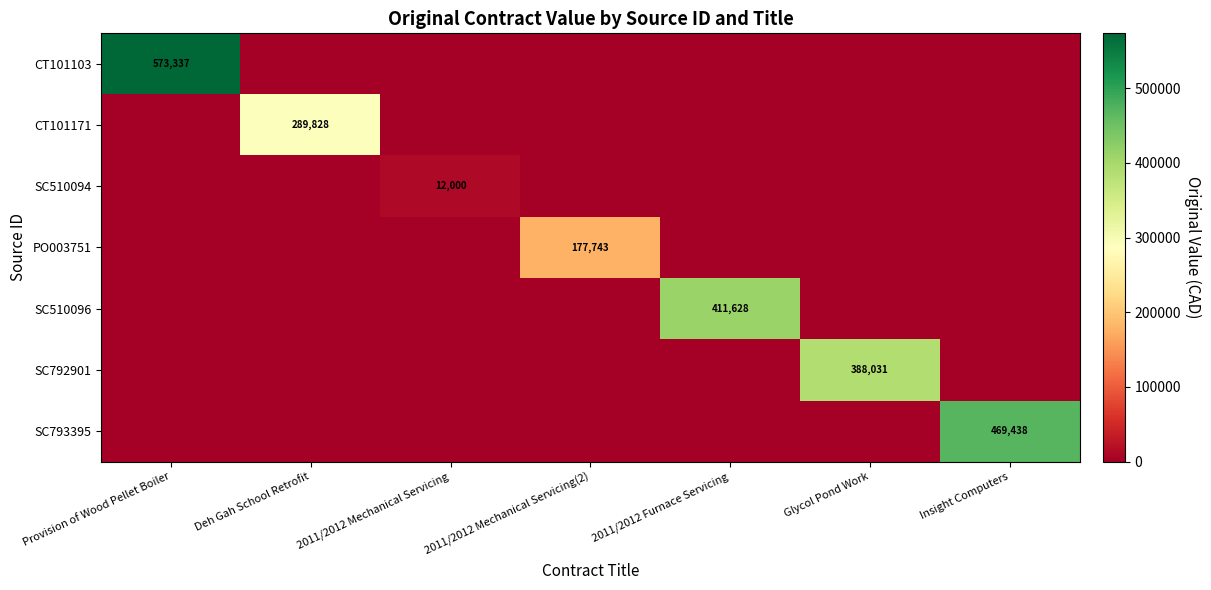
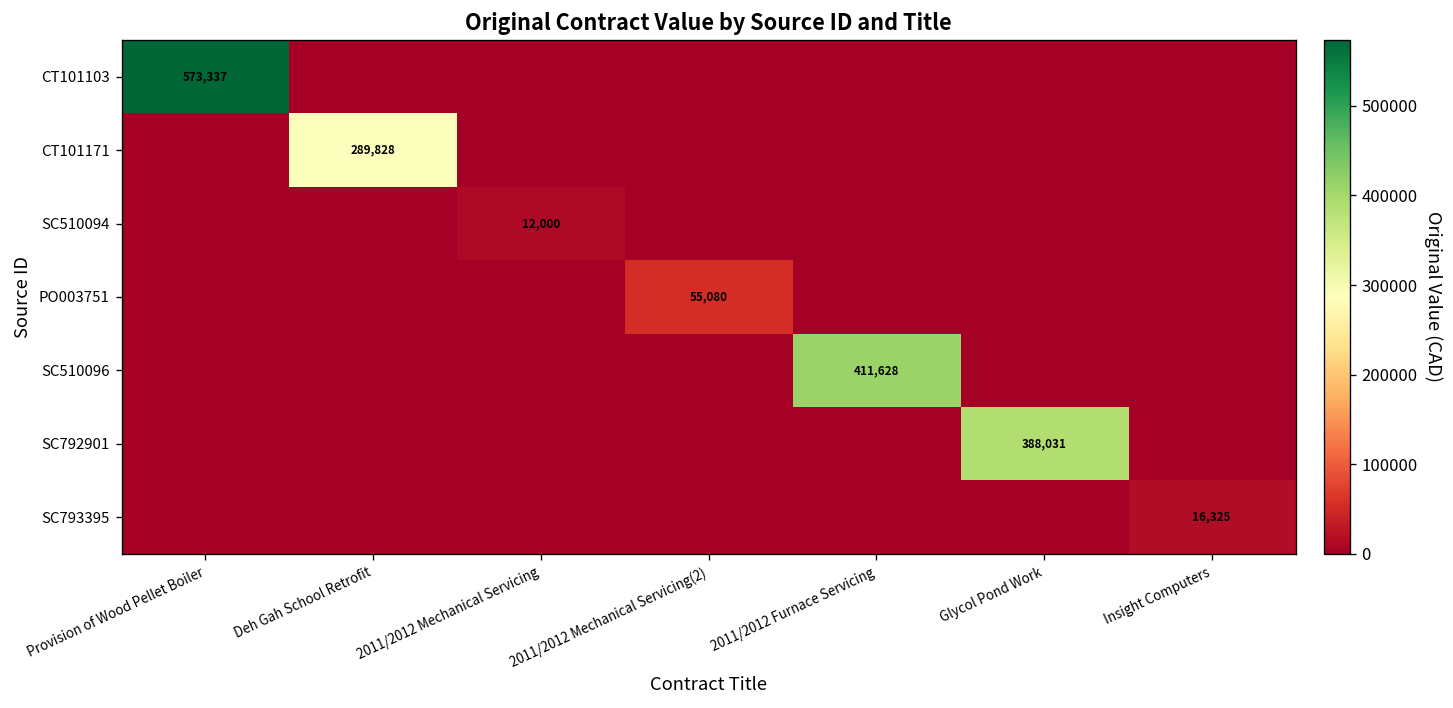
  {
    "CT101103": {
      "Provision of Wood Pellet Boiler": "573,337"
    },
    "CT101171": {
      "Deh Gah School Retrofit": "289,828"
    },
    "SC510094": {
      "2011/2012 Mechanical Servicing": "12,000"
    },
    "PO003751": {
-     "2011/2012 Mechanical Servicing(2)": "177,743"
+     "2011/2012 Mechanical Servicing(2)": "55,080"
    },
    "SC510096": {
      "2011/2012 Furnace Servicing": "411,628"
    },
    "SC792901": {
      "Glycol Pond Work": "388,031"
    },
    "SC793395": {
-     "Insight Computers": "469,438"
+     "Insight Computers": "16,325"
    }
  }
